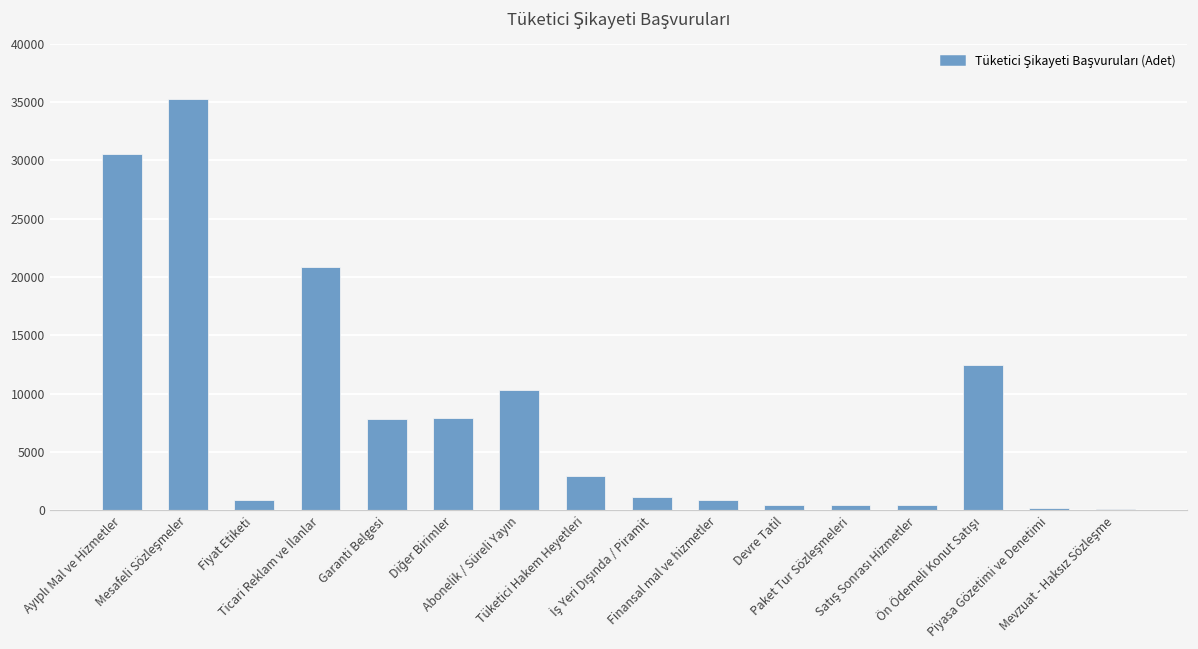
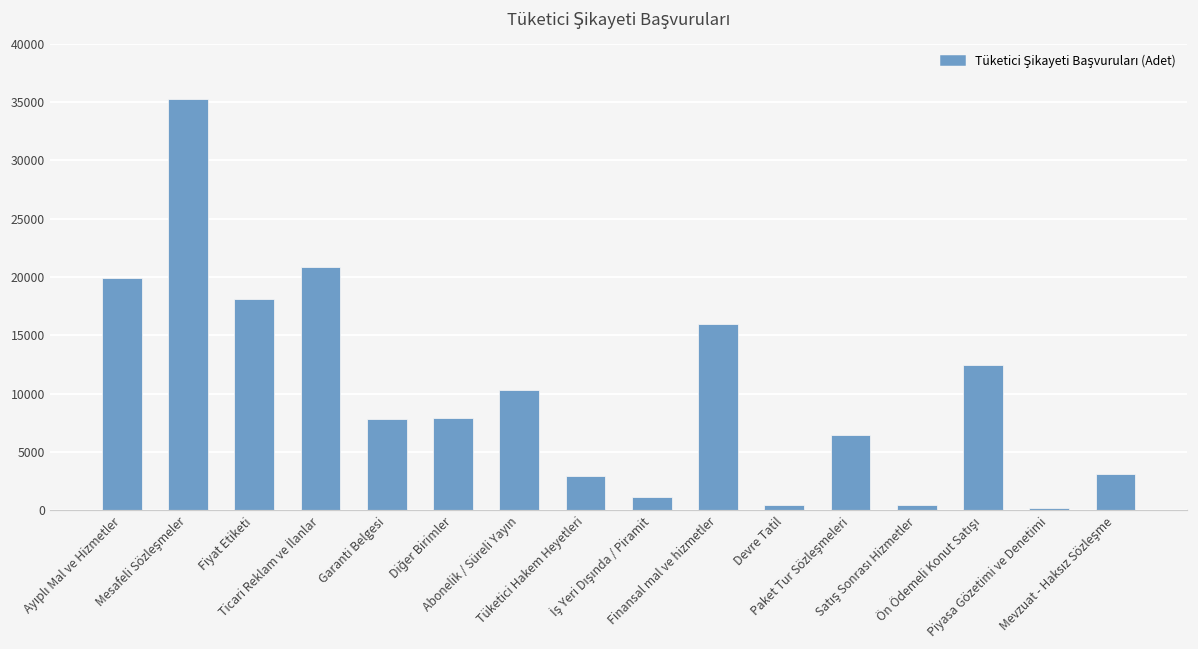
  {
-   "Ayıplı Mal ve Hizmetler": 30500,
+   "Ayıplı Mal ve Hizmetler": 19900,
    "Mesafeli Sözleşmeler": 35300,
-   "Fiyat Etiketi": 900,
+   "Fiyat Etiketi": 18100,
    "Ticari Reklam ve İlanlar": 20800,
    "Garanti Belgesi": 7800,
    "Diğer Birimler": 7900,
    "Abonelik / Süreli Yayın": 10300,
    "Tüketici Hakem Heyetleri": 2900,
    "İş Yeri Dışında / Piramit": 1100,
-   "Finansal mal ve hizmetler": 800,
+   "Finansal mal ve hizmetler": 16000,
    "Devre Tatil": 400,
-   "Paket Tur Sözleşmeleri": 500,
+   "Paket Tur Sözleşmeleri": 6500,
    "Satış Sonrası Hizmetler": 400,
    "Ön Ödemeli Konut Satışı": 12400,
-   "Mevzuat - Haksız Sözleşme": 100
+   "Mevzuat - Haksız Sözleşme": 3100
  }
